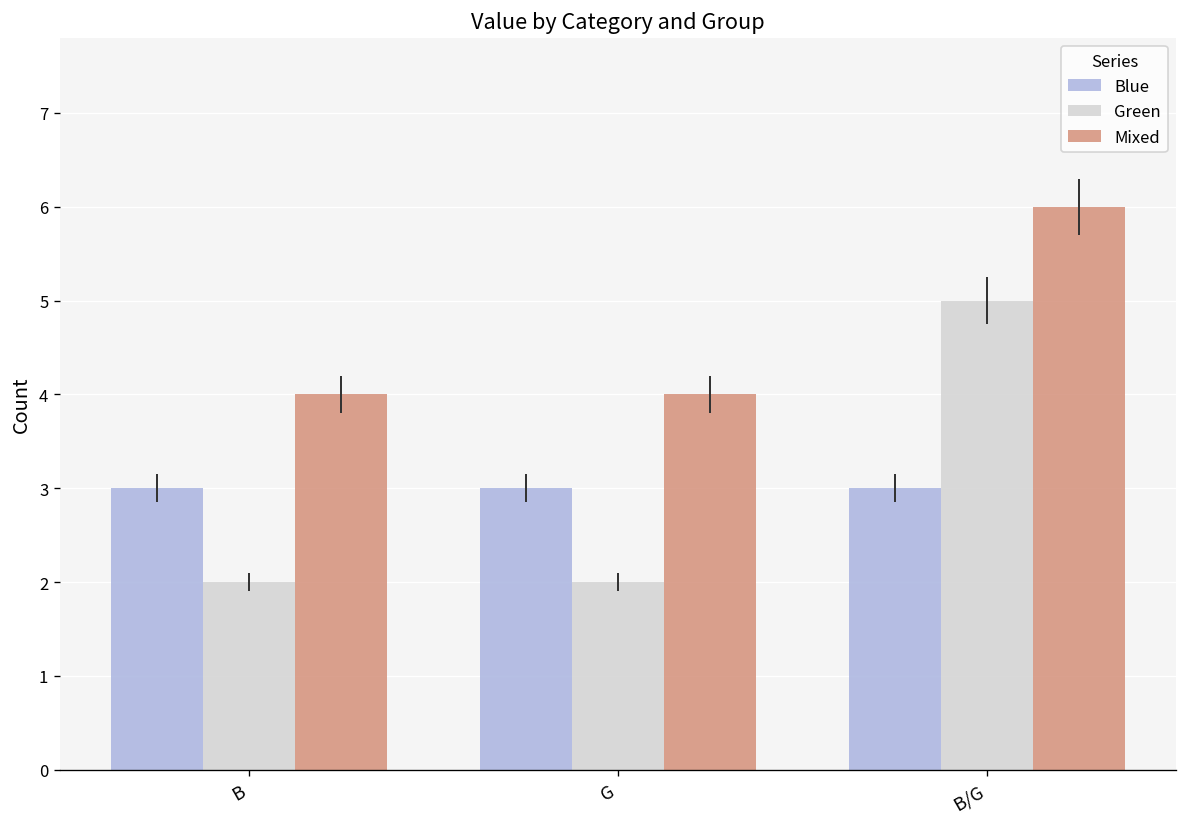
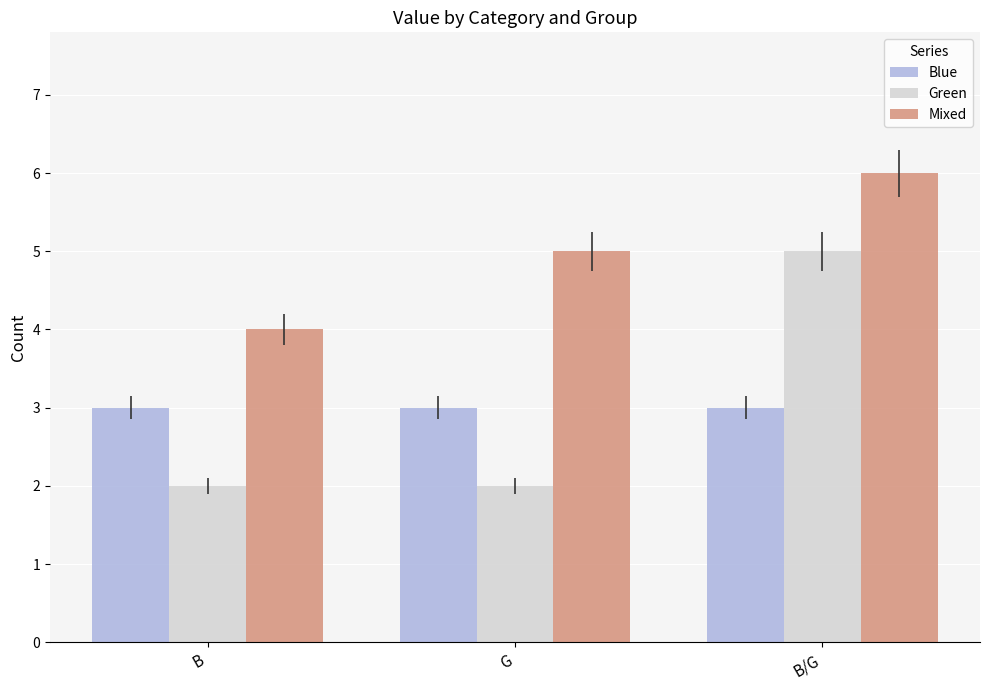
  {
    "Mixed": {
      "B": 4,
-     "G": 4,
+     "G": 5,
      "B/G": 6
    }
  }
